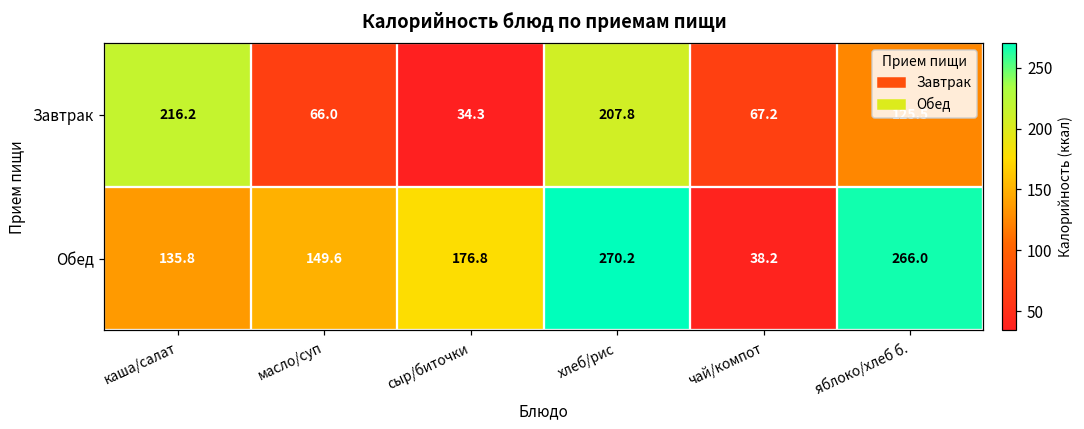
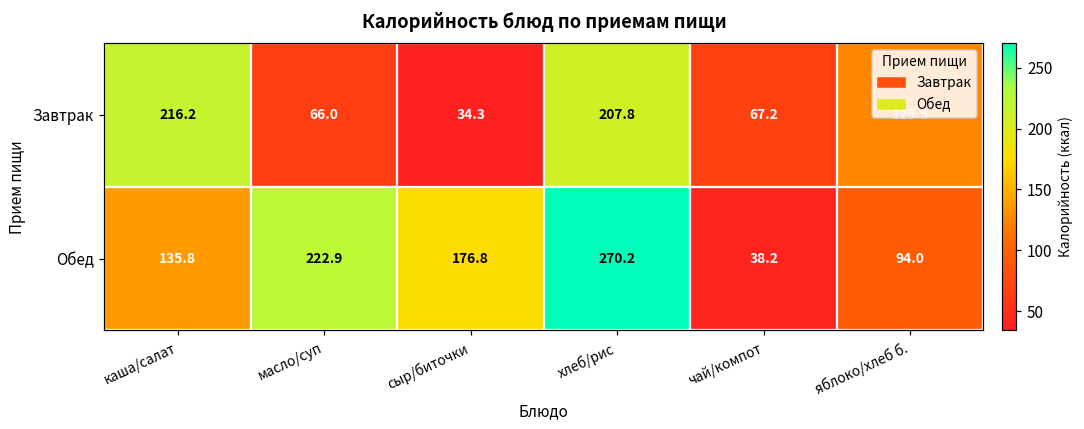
  {
    "Завтрак": {
      "каша/салат": 216.2,
      "масло/суп": 66.0,
      "сыр/биточки": 34.3,
      "хлеб/рис": 207.8,
      "чай/компот": 67.2
    },
    "Обед": {
      "каша/салат": 135.8,
-     "масло/суп": 149.6,
+     "масло/суп": 222.9,
      "сыр/биточки": 176.8,
      "хлеб/рис": 270.2,
      "чай/компот": 38.2,
-     "яблоко/хлеб б.": 266.0
+     "яблоко/хлеб б.": 94.0
    }
  }
